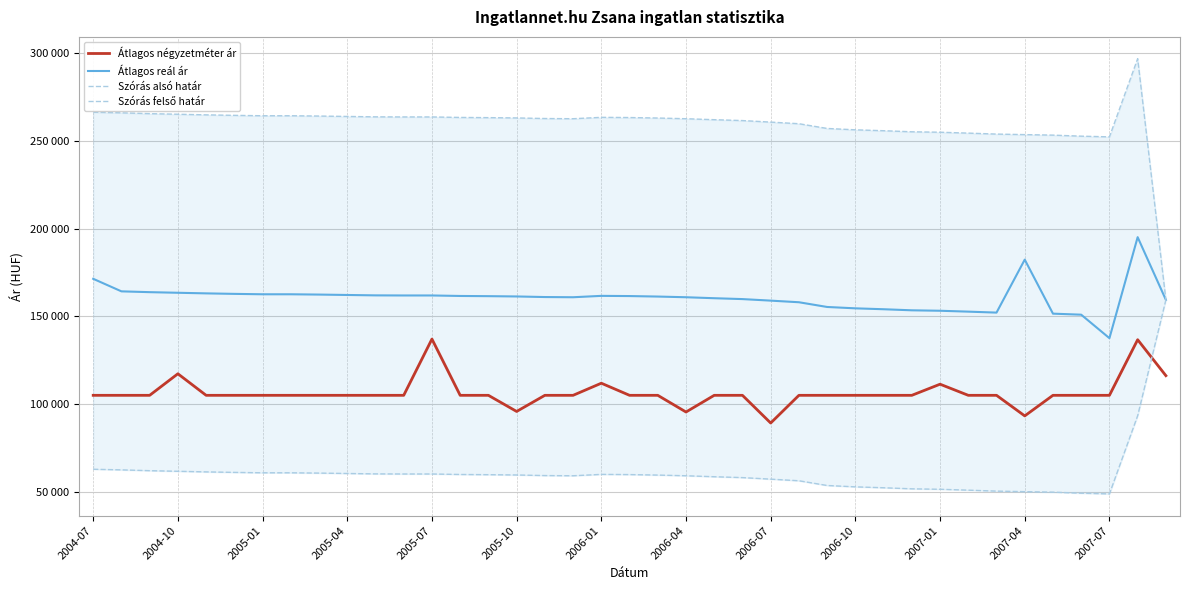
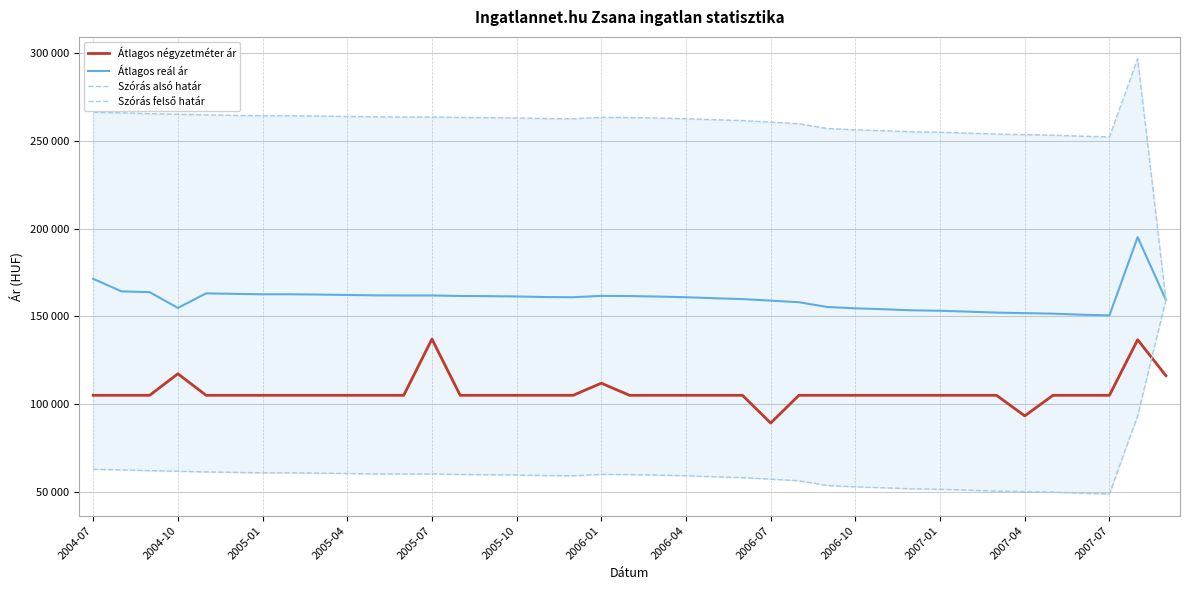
  {
    "Átlagos négyzetméter ár": {
      "2004-07": 105000,
      "2004-10": 117000,
      "2005-01": 105000,
      "2005-04": 105000,
      "2005-07": 137000,
-     "2005-10": 96000,
+     "2005-10": 105000,
      "2006-01": 112000,
-     "2006-04": 96000,
+     "2006-04": 105000,
      "2006-07": 89000,
      "2006-10": 105000,
-     "2007-01": 111000,
+     "2007-01": 105000,
      "2007-04": 93000,
      "2007-07": 105000
    },
    "Átlagos reál ár": {
      "2004-07": 171000,
-     "2004-10": 163000,
+     "2004-10": 155000,
      "2005-01": 163000,
      "2005-04": 162000,
      "2005-07": 162000,
      "2005-10": 161000,
      "2006-01": 162000,
      "2006-04": 161000,
      "2006-07": 159000,
      "2006-10": 155000,
      "2007-01": 153000,
-     "2007-04": 182000,
-     "2007-07": 138000
+     "2007-04": 152000,
+     "2007-07": 151000
    }
  }
